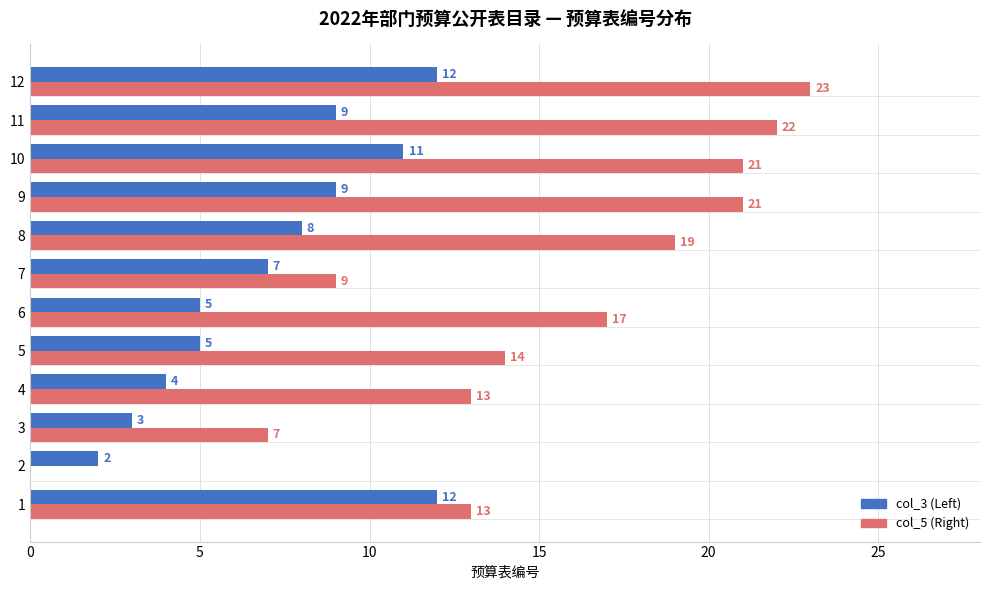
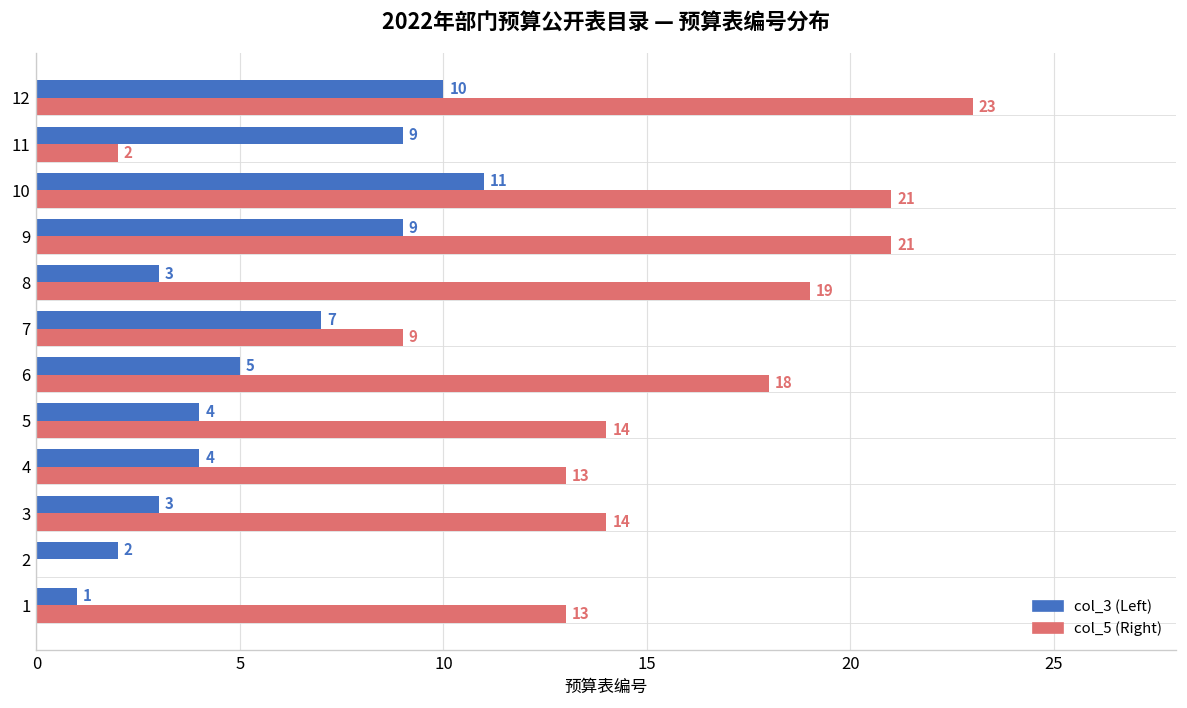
  {
    "col_3 (Left)": {
-     "12": 12,
+     "12": 10,
      "11": 9,
      "10": 11,
      "9": 9,
-     "8": 8,
+     "8": 3,
      "7": 7,
      "6": 5,
-     "5": 5,
+     "5": 4,
      "4": 4,
      "3": 3,
      "2": 2,
-     "1": 12
+     "1": 1
    },
    "col_5 (Right)": {
      "12": 23,
-     "11": 22,
+     "11": 2,
      "10": 21,
      "9": 21,
      "8": 19,
      "7": 9,
-     "6": 17,
+     "6": 18,
      "5": 14,
      "4": 13,
-     "3": 7,
+     "3": 14,
      "1": 13
    }
  }
